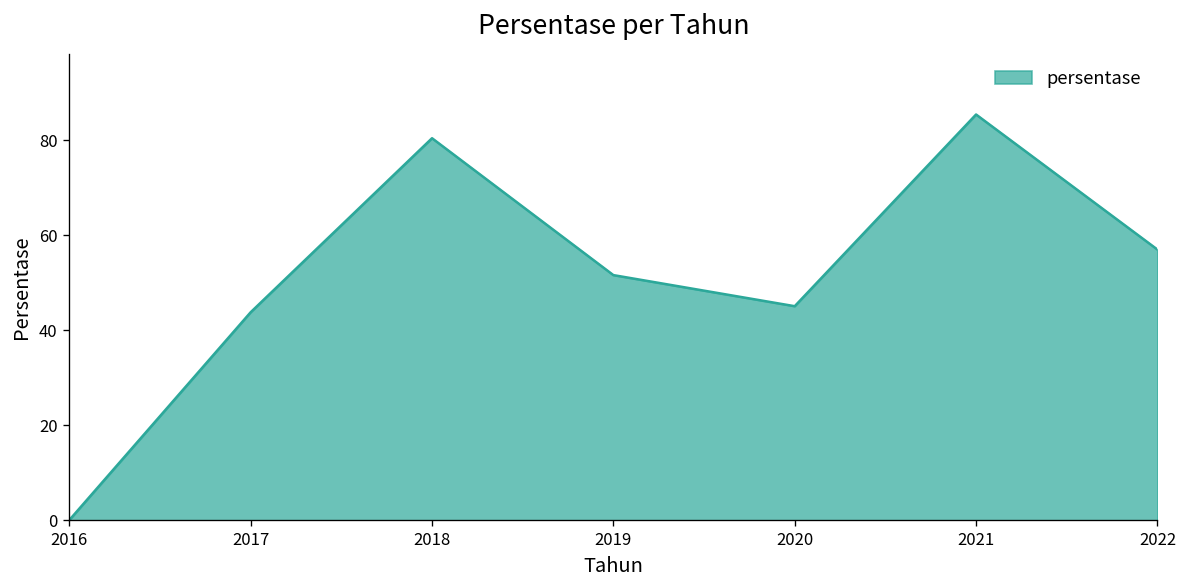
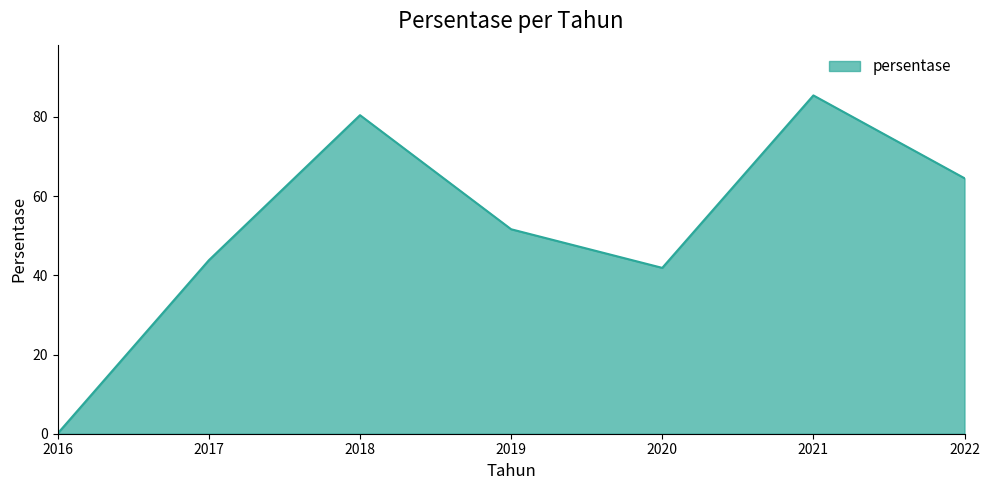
  {
    "2016": 0,
    "2017": 44,
    "2018": 80,
    "2019": 52,
-   "2020": 45,
+   "2020": 42,
    "2021": 85,
-   "2022": 57
+   "2022": 65
  }
